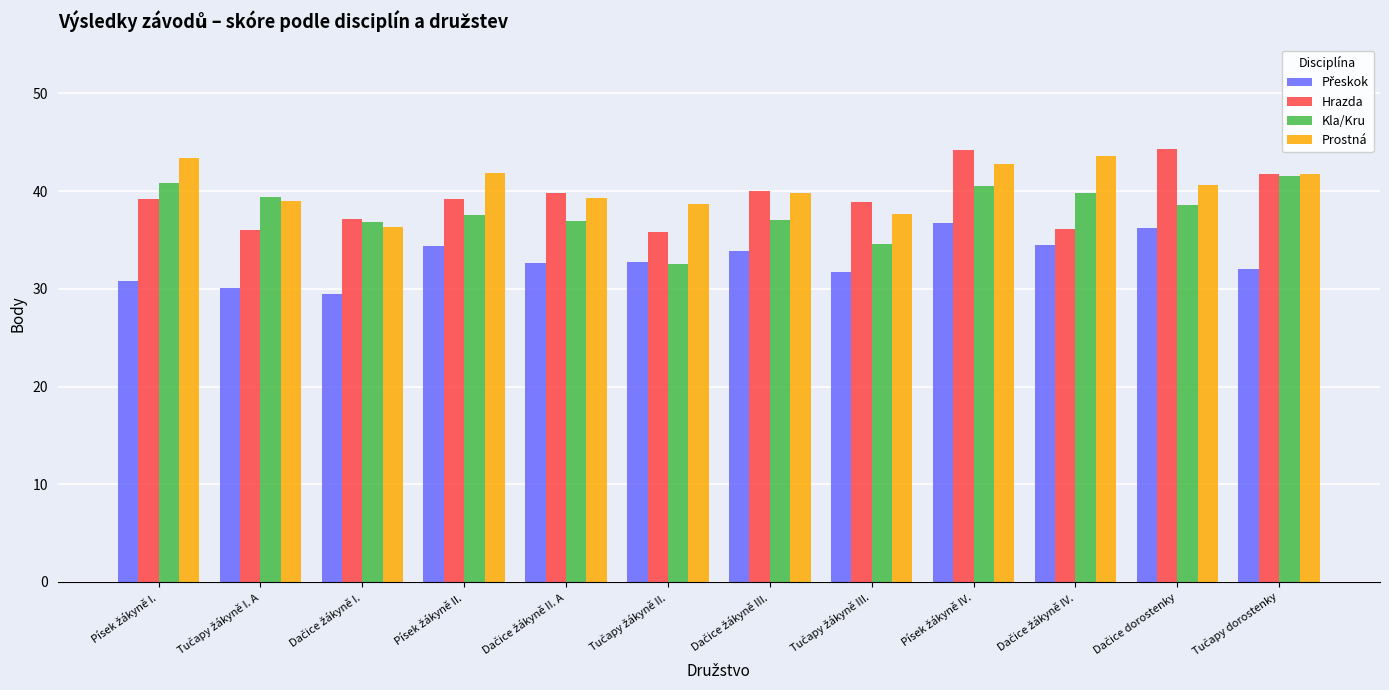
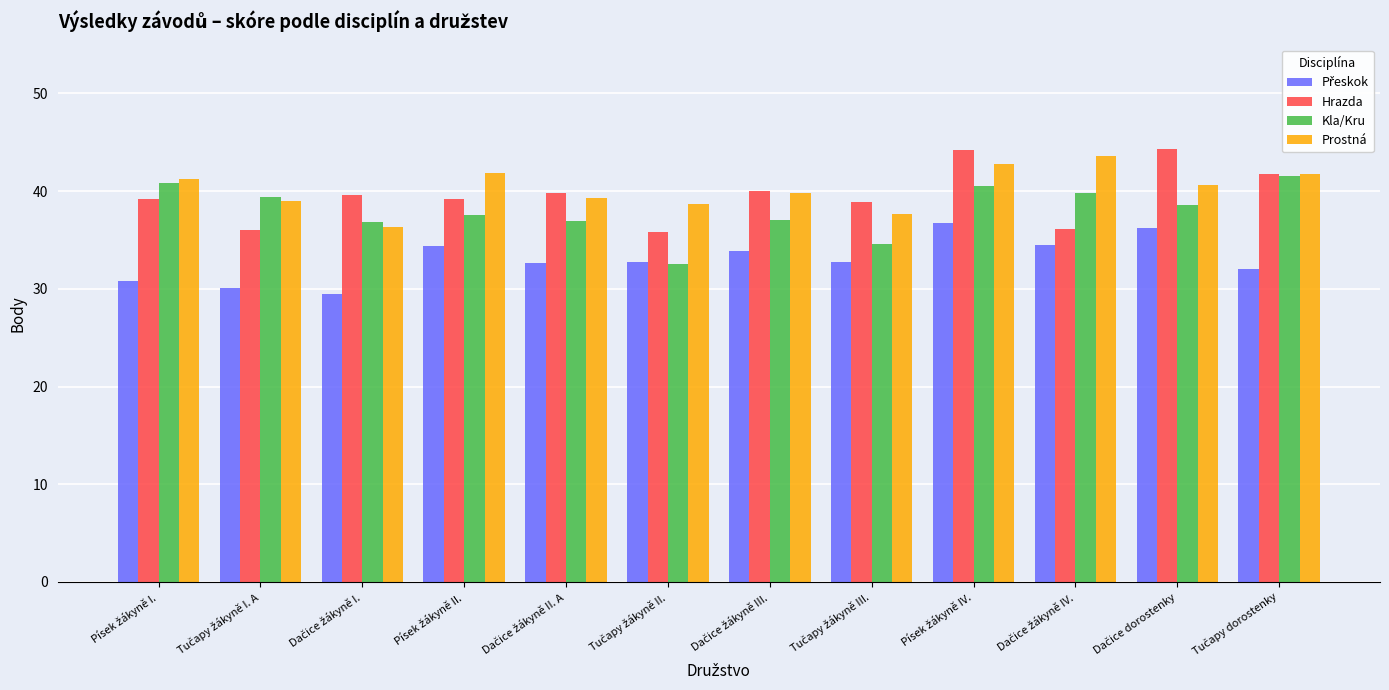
  {
    "Přeskok": {
      "Písek žákyně I.": 31,
      "Tučapy žákyně I. A": 30,
      "Dačice žákyně I.": 29,
      "Písek žákyně II.": 34,
      "Dačice žákyně II. A": 33,
      "Tučapy žákyně II.": 33,
      "Dačice žákyně III.": 34,
-     "Tučapy žákyně III.": 32,
+     "Tučapy žákyně III.": 33,
      "Písek žákyně IV.": 37,
      "Dačice žákyně IV.": 34,
      "Dačice dorostenky": 36,
      "Tučapy dorostenky": 32
    },
    "Hrazda": {
      "Písek žákyně I.": 39,
      "Tučapy žákyně I. A": 36,
-     "Dačice žákyně I.": 37,
+     "Dačice žákyně I.": 40,
      "Písek žákyně II.": 39,
      "Dačice žákyně II. A": 40,
      "Tučapy žákyně II.": 36,
      "Dačice žákyně III.": 40,
      "Tučapy žákyně III.": 39,
      "Písek žákyně IV.": 44,
      "Dačice žákyně IV.": 36,
      "Dačice dorostenky": 44,
      "Tučapy dorostenky": 42
    },
    "Kla/Kru": {
      "Písek žákyně I.": 41,
      "Tučapy žákyně I. A": 39,
      "Dačice žákyně I.": 37,
      "Písek žákyně II.": 38,
      "Dačice žákyně II. A": 37,
      "Tučapy žákyně II.": 33,
      "Dačice žákyně III.": 37,
      "Tučapy žákyně III.": 35,
      "Písek žákyně IV.": 41,
      "Dačice žákyně IV.": 40,
      "Dačice dorostenky": 39,
      "Tučapy dorostenky": 42
    },
    "Prostná": {
-     "Písek žákyně I.": 43,
+     "Písek žákyně I.": 41,
      "Tučapy žákyně I. A": 39,
      "Dačice žákyně I.": 36,
      "Písek žákyně II.": 42,
      "Dačice žákyně II. A": 39,
      "Tučapy žákyně II.": 39,
      "Dačice žákyně III.": 40,
      "Tučapy žákyně III.": 38,
      "Písek žákyně IV.": 43,
      "Dačice žákyně IV.": 44,
      "Dačice dorostenky": 41,
      "Tučapy dorostenky": 42
    }
  }
